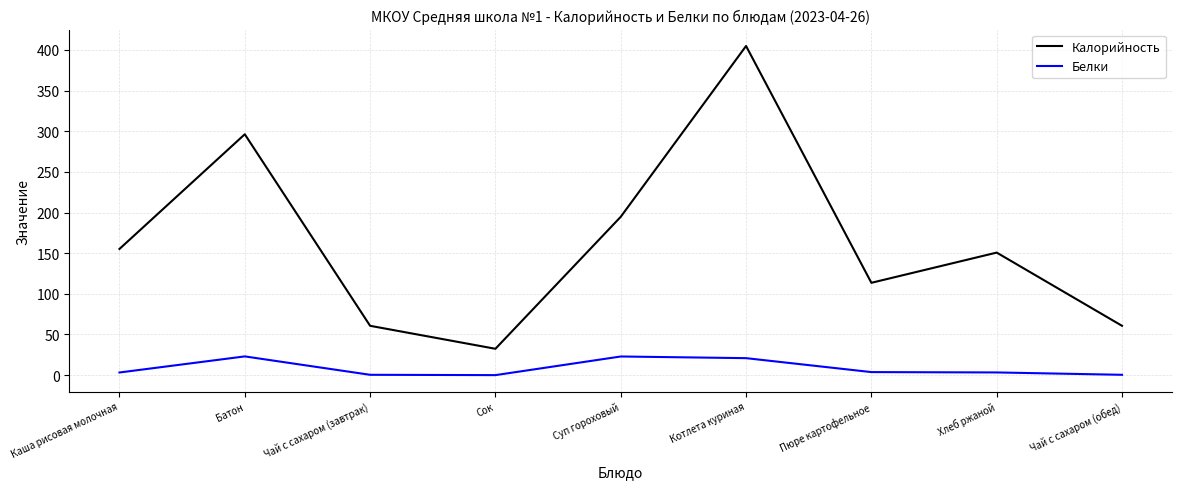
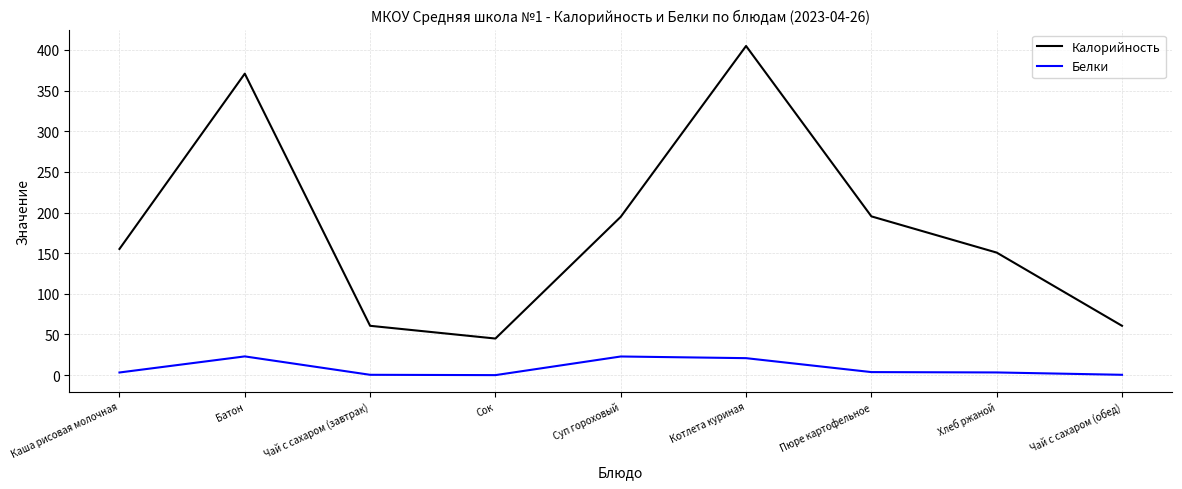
  {
    "Калорийность": {
      "Каша рисовая молочная": 160,
-     "Батон": 300,
+     "Батон": 370,
      "Чай с сахаром (завтрак)": 60,
-     "Сок": 30,
+     "Сок": 50,
      "Суп гороховый": 190,
      "Котлета куриная": 400,
-     "Пюре картофельное": 110,
+     "Пюре картофельное": 200,
      "Хлеб ржаной": 150,
      "Чай с сахаром (обед)": 60
    },
    "Белки": {
      "Каша рисовая молочная": 0,
      "Батон": 20,
      "Чай с сахаром (завтрак)": 0,
      "Сок": 0,
      "Суп гороховый": 20,
      "Котлета куриная": 20,
      "Пюре картофельное": 0,
      "Хлеб ржаной": 0,
      "Чай с сахаром (обед)": 0
    }
  }
